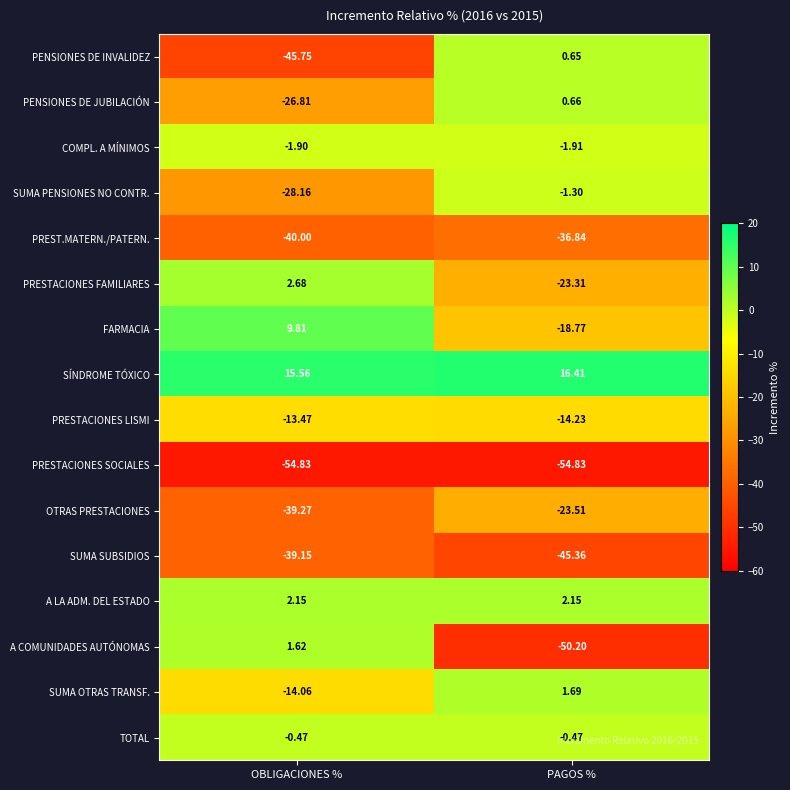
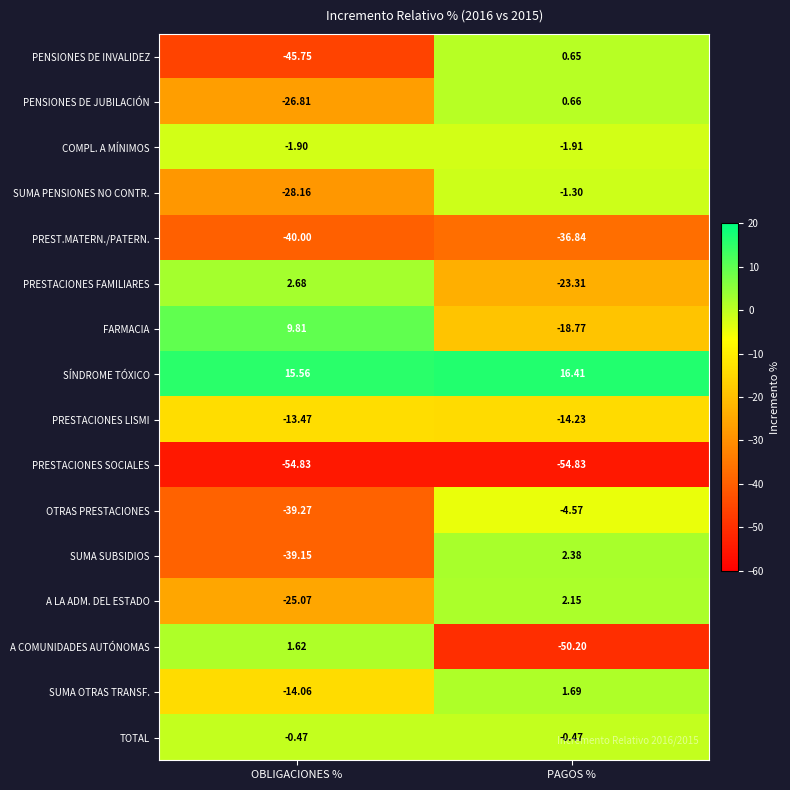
  {
    "PENSIONES DE INVALIDEZ": {
      "OBLIGACIONES %": -45.75,
      "PAGOS %": 0.65
    },
    "PENSIONES DE JUBILACIÓN": {
      "OBLIGACIONES %": -26.81,
      "PAGOS %": 0.66
    },
    "COMPL. A MÍNIMOS": {
      "OBLIGACIONES %": -1.90,
      "PAGOS %": -1.91
    },
    "SUMA PENSIONES NO CONTR.": {
      "OBLIGACIONES %": -28.16,
      "PAGOS %": -1.30
    },
    "PREST.MATERN./PATERN.": {
      "OBLIGACIONES %": -40.00,
      "PAGOS %": -36.84
    },
    "PRESTACIONES FAMILIARES": {
      "OBLIGACIONES %": 2.68,
      "PAGOS %": -23.31
    },
    "FARMACIA": {
      "OBLIGACIONES %": 9.81,
      "PAGOS %": -18.77
    },
    "SÍNDROME TÓXICO": {
      "OBLIGACIONES %": 15.56,
      "PAGOS %": 16.41
    },
    "PRESTACIONES LISMI": {
      "OBLIGACIONES %": -13.47,
      "PAGOS %": -14.23
    },
    "PRESTACIONES SOCIALES": {
      "OBLIGACIONES %": -54.83,
      "PAGOS %": -54.83
    },
    "OTRAS PRESTACIONES": {
      "OBLIGACIONES %": -39.27,
-     "PAGOS %": -23.51
+     "PAGOS %": -4.57
    },
    "SUMA SUBSIDIOS": {
      "OBLIGACIONES %": -39.15,
-     "PAGOS %": -45.36
+     "PAGOS %": 2.38
    },
    "A LA ADM. DEL ESTADO": {
-     "OBLIGACIONES %": 2.15,
+     "OBLIGACIONES %": -25.07,
      "PAGOS %": 2.15
    },
    "A COMUNIDADES AUTÓNOMAS": {
      "OBLIGACIONES %": 1.62,
      "PAGOS %": -50.20
    },
    "SUMA OTRAS TRANSF.": {
      "OBLIGACIONES %": -14.06,
      "PAGOS %": 1.69
    },
    "TOTAL": {
      "OBLIGACIONES %": -0.47
    }
  }
